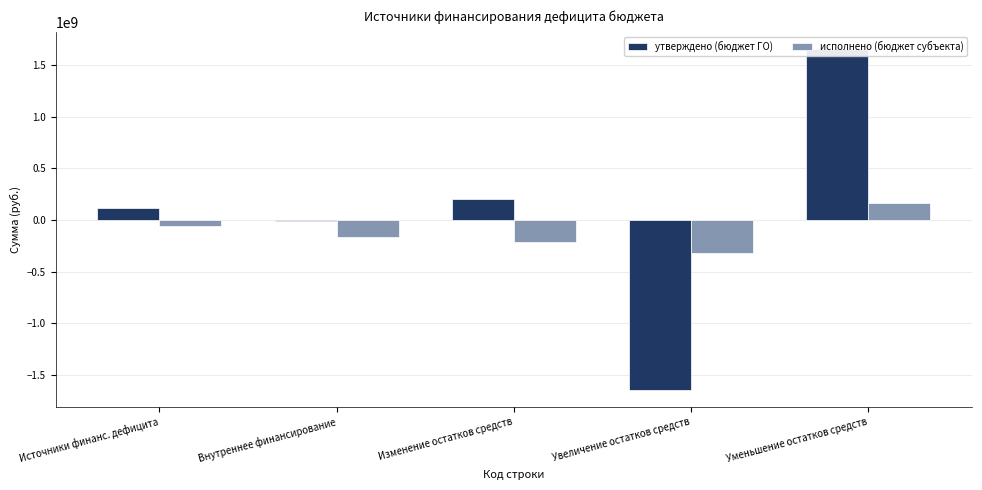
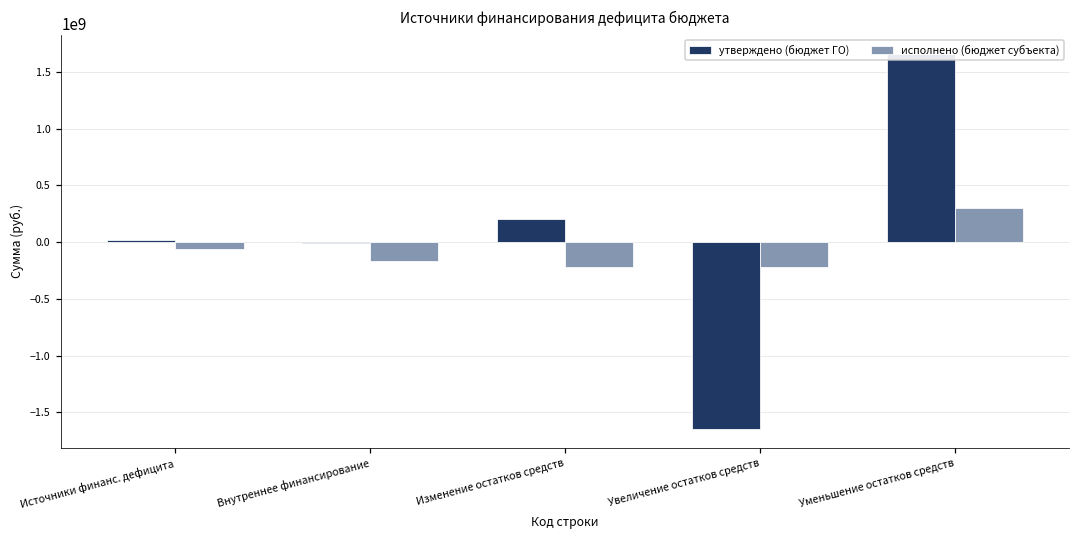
  {
    "утверждено (бюджет ГО)": {
-     "Источники финанс. дефицита": 120000000,
+     "Источники финанс. дефицита": 10000000,
      "Изменение остатков средств": 200000000,
      "Увеличение остатков средств": -1640000000
    },
    "исполнено (бюджет субъекта)": {
      "Источники финанс. дефицита": -60000000,
      "Внутреннее финансирование": -170000000,
      "Изменение остатков средств": -220000000,
-     "Увеличение остатков средств": -320000000,
-     "Уменьшение остатков средств": 170000000
+     "Увеличение остатков средств": -220000000,
+     "Уменьшение остатков средств": 300000000
    }
  }
